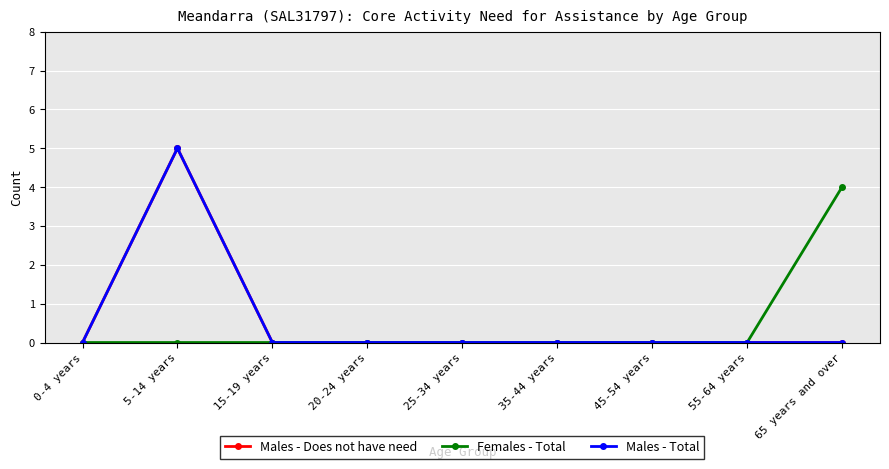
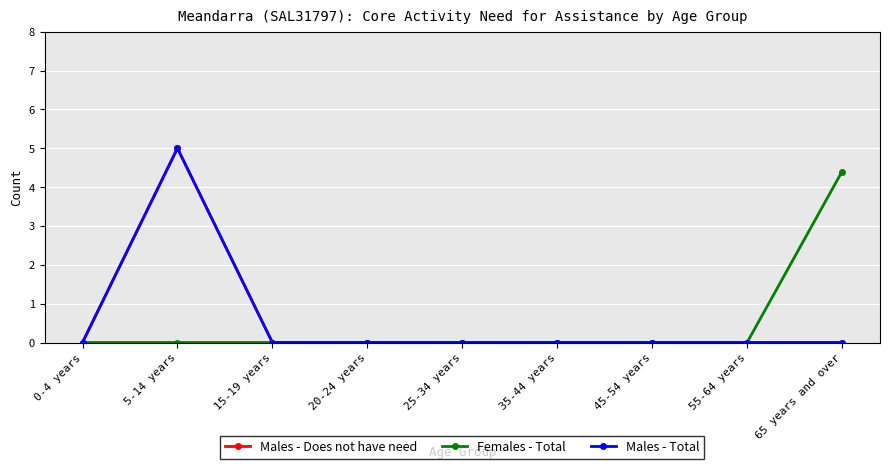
  {
    "Males - Total": {
      "5-14 years": 5.0,
      "65 years and over": 0.0
    },
    "Females - Total": {
      "5-14 years": 0.0,
-     "65 years and over": 4.0
+     "65 years and over": 4.4
    }
  }
